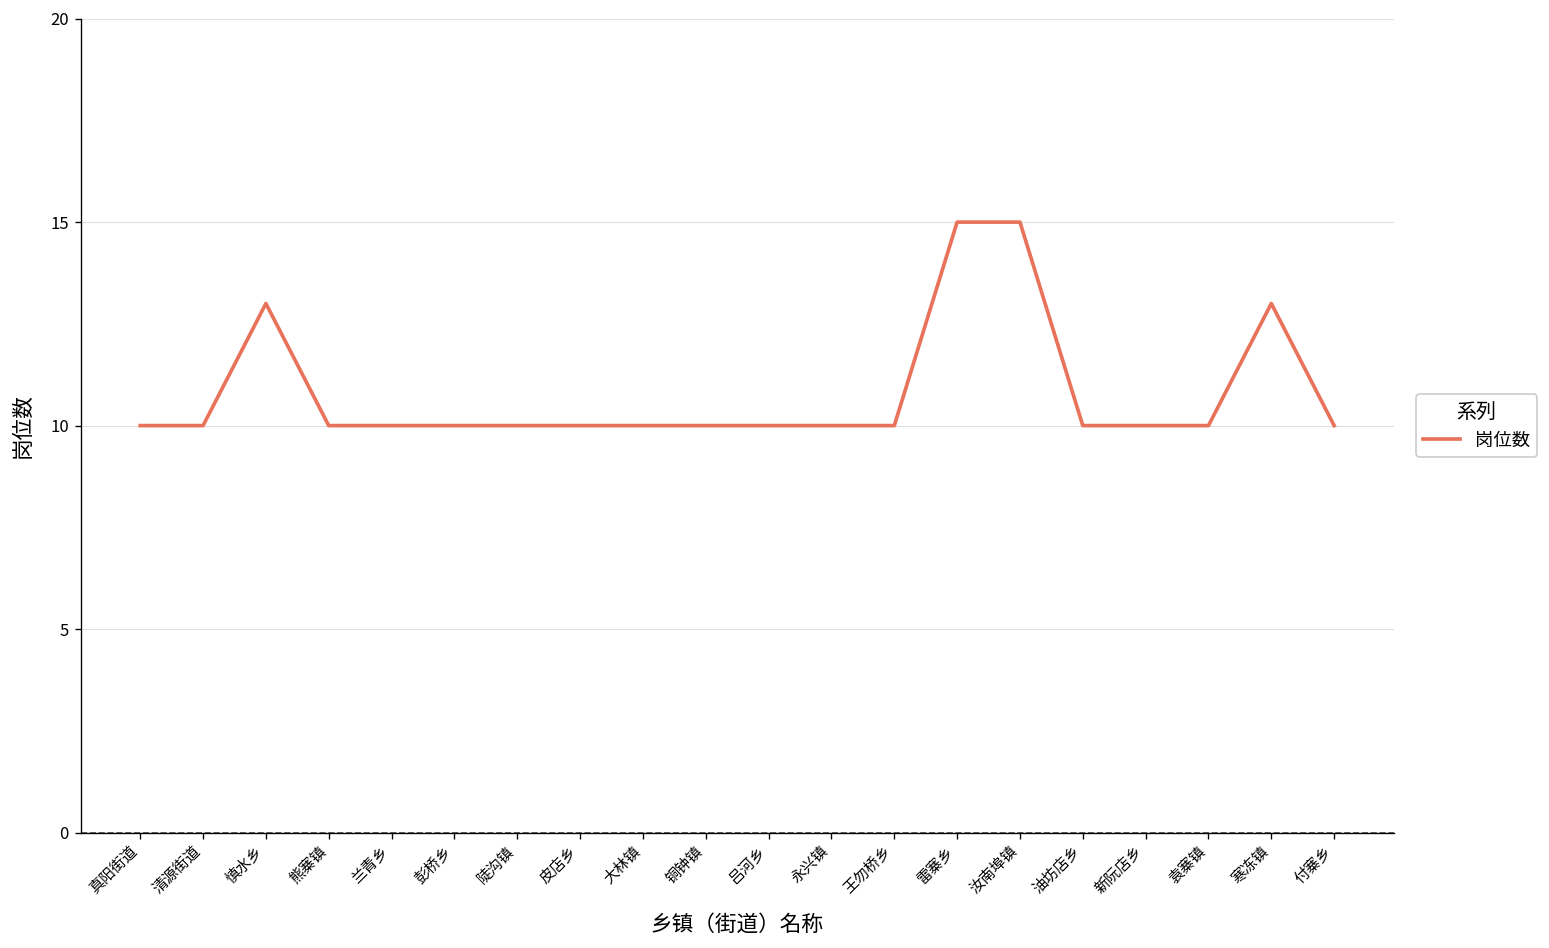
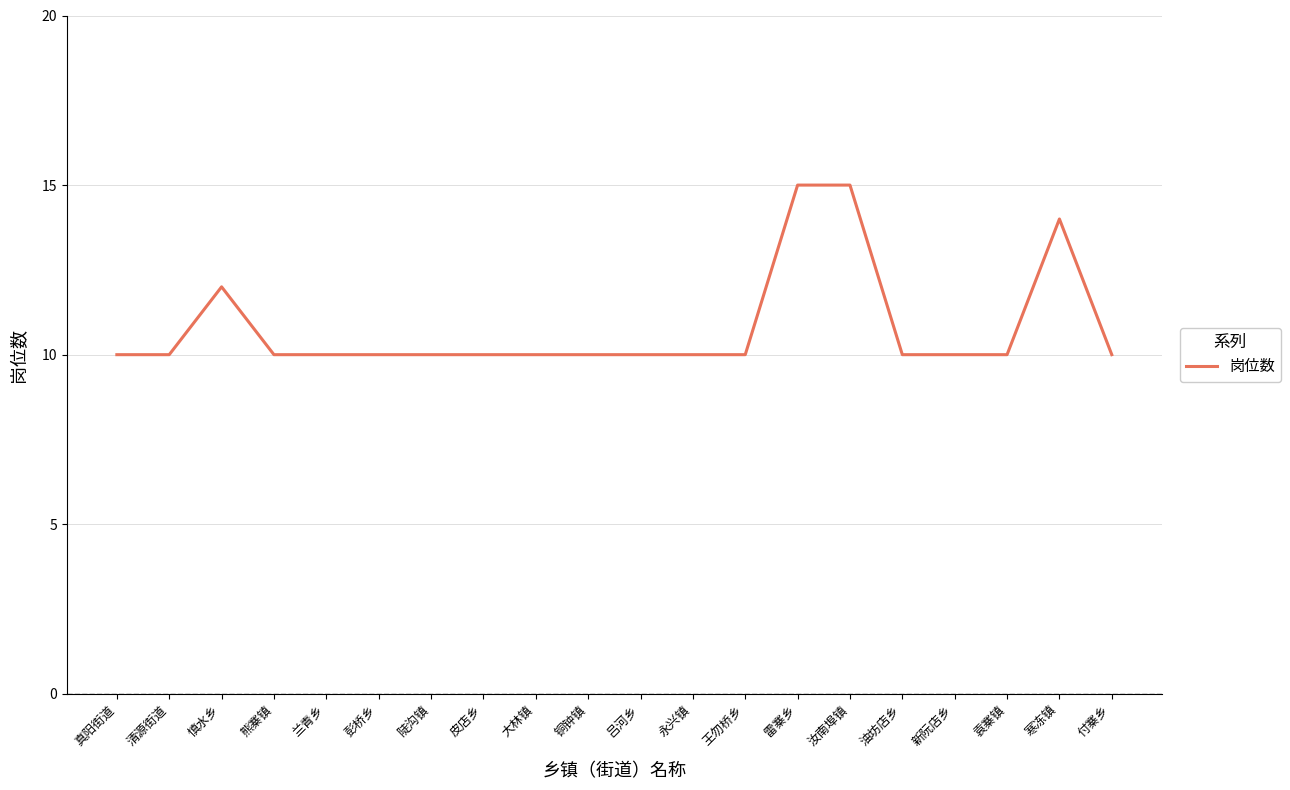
  {
    "真阳街道": 10,
    "清源街道": 10,
-   "慎水乡": 13,
+   "慎水乡": 12,
    "熊寨镇": 10,
    "兰青乡": 10,
    "彭桥乡": 10,
    "陡沟镇": 10,
    "皮店乡": 10,
    "大林镇": 10,
    "铜钟镇": 10,
    "吕河乡": 10,
    "永兴镇": 10,
    "王勿桥乡": 10,
    "雷寨乡": 15,
    "汝南埠镇": 15,
    "油坊店乡": 10,
    "新阮店乡": 10,
    "袁寨镇": 10,
-   "寒冻镇": 13,
+   "寒冻镇": 14,
    "付寨乡": 10
  }
